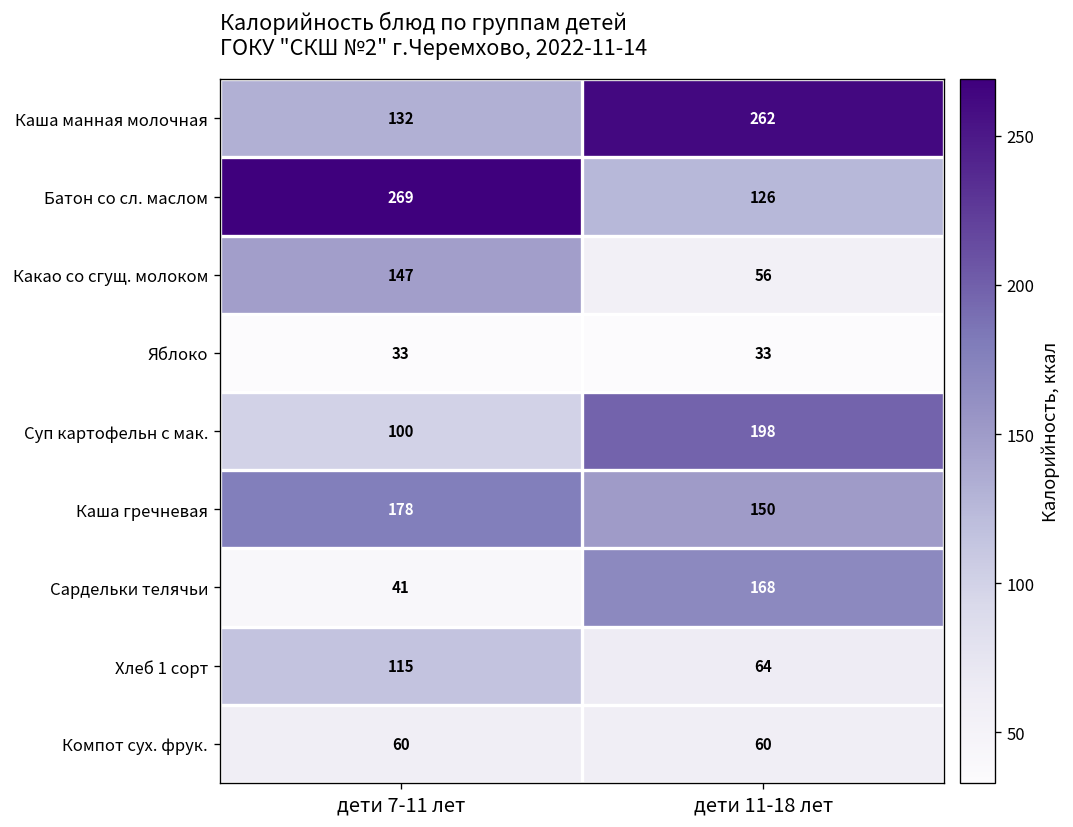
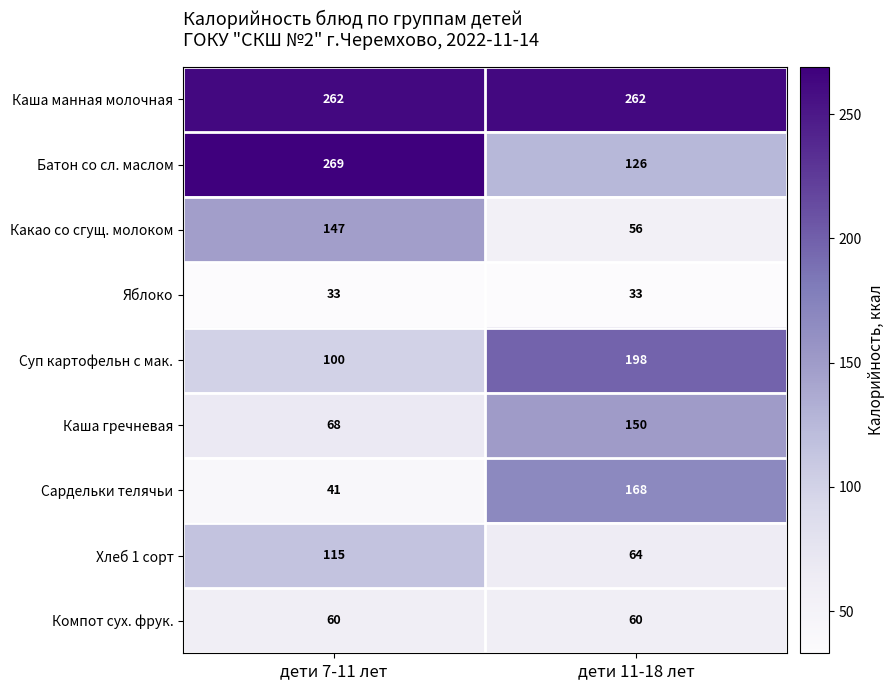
  {
    "Каша манная молочная": {
-     "дети 7-11 лет": 132,
+     "дети 7-11 лет": 262,
      "дети 11-18 лет": 262
    },
    "Батон со сл. маслом": {
      "дети 7-11 лет": 269,
      "дети 11-18 лет": 126
    },
    "Какао со сгущ. молоком": {
      "дети 7-11 лет": 147,
      "дети 11-18 лет": 56
    },
    "Яблоко": {
      "дети 7-11 лет": 33,
      "дети 11-18 лет": 33
    },
    "Суп картофельн с мак.": {
      "дети 7-11 лет": 100,
      "дети 11-18 лет": 198
    },
    "Каша гречневая": {
-     "дети 7-11 лет": 178,
+     "дети 7-11 лет": 68,
      "дети 11-18 лет": 150
    },
    "Сардельки телячьи": {
      "дети 7-11 лет": 41,
      "дети 11-18 лет": 168
    },
    "Хлеб 1 сорт": {
      "дети 7-11 лет": 115,
      "дети 11-18 лет": 64
    },
    "Компот сух. фрук.": {
      "дети 7-11 лет": 60,
      "дети 11-18 лет": 60
    }
  }
